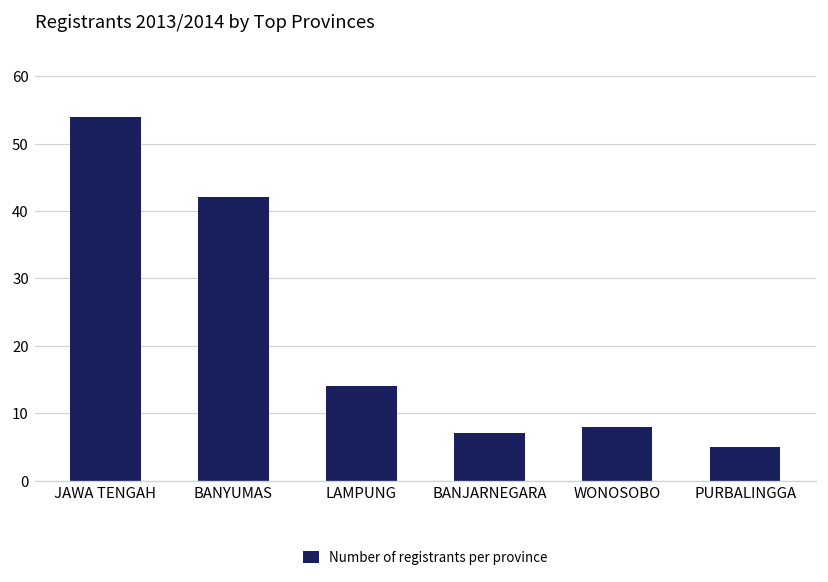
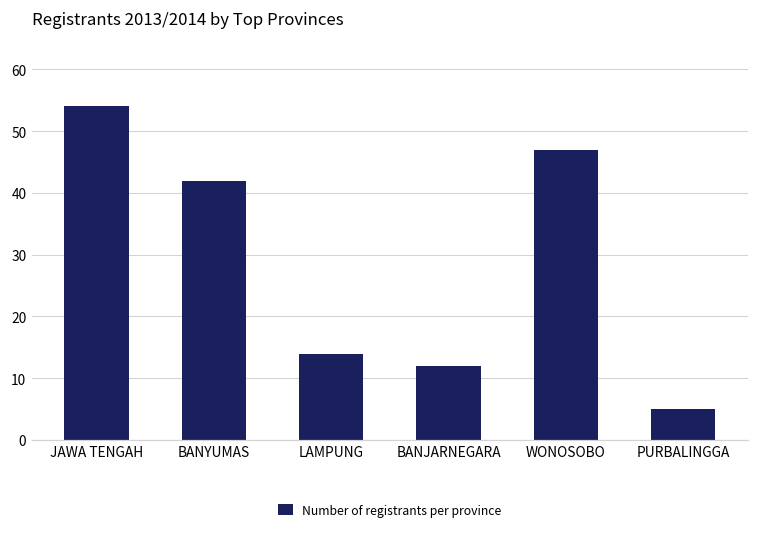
  {
    "JAWA TENGAH": 54,
    "BANYUMAS": 42,
    "LAMPUNG": 14,
-   "BANJARNEGARA": 7,
-   "WONOSOBO": 8,
+   "BANJARNEGARA": 12,
+   "WONOSOBO": 47,
    "PURBALINGGA": 5
  }
